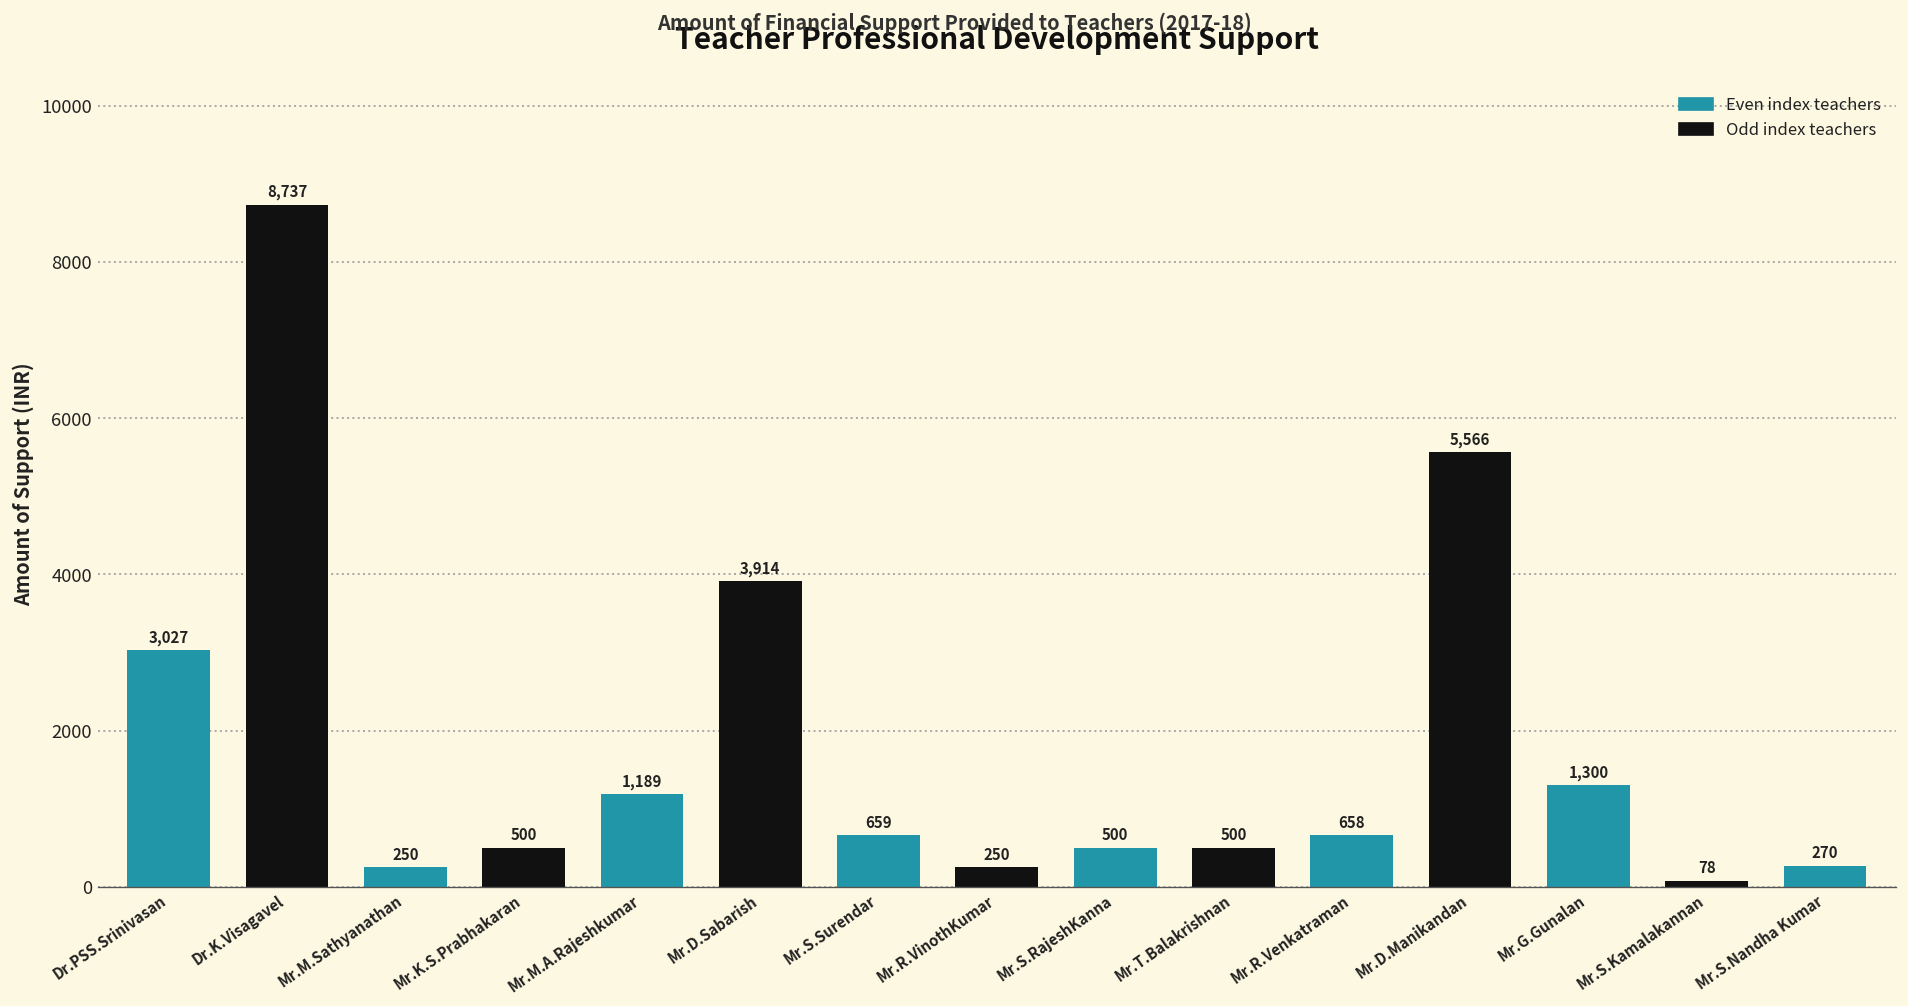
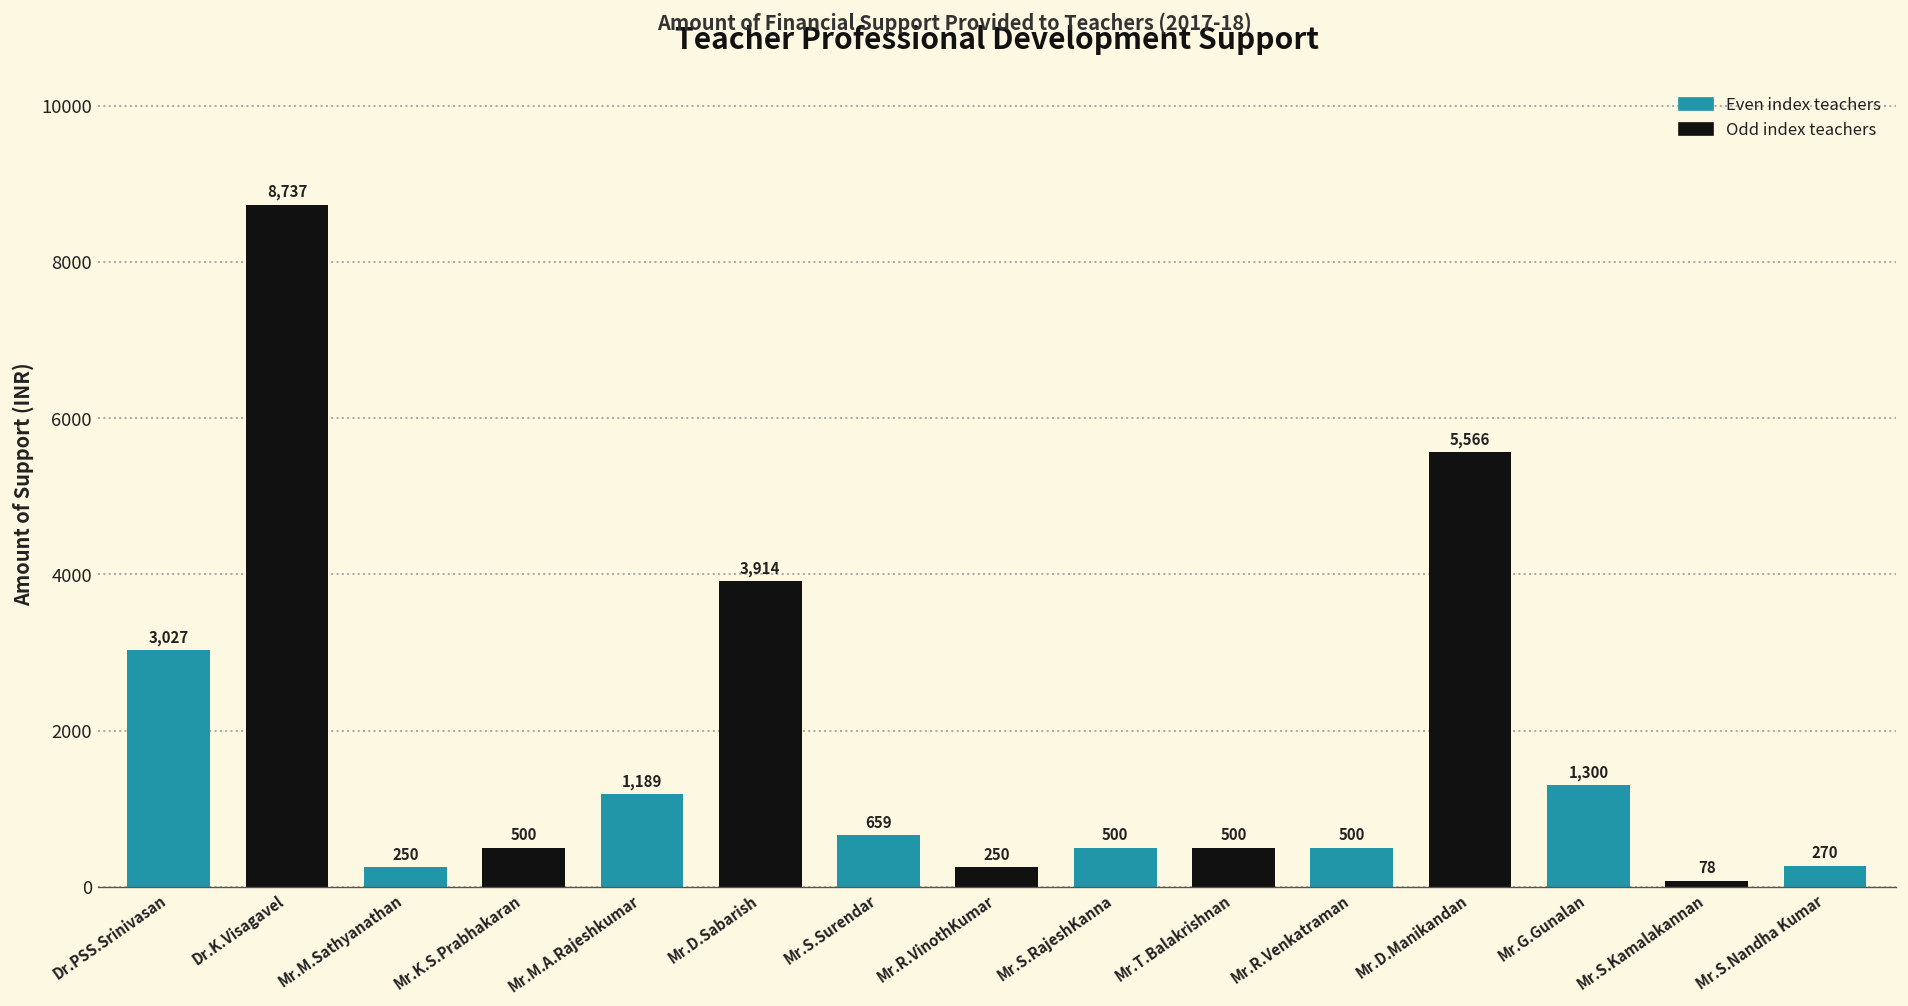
  {
    "Dr.PSS.Srinivasan": "3,027",
    "Dr.K.Visagavel": "8,737",
    "Mr.M.Sathyanathan": "250",
    "Mr.K.S.Prabhakaran": "500",
    "Mr.M.A.Rajeshkumar": "1,189",
    "Mr.D.Sabarish": "3,914",
    "Mr.S.Surendar": "659",
    "Mr.R.VinothKumar": "250",
    "Mr.S.RajeshKanna": "500",
    "Mr.T.Balakrishnan": "500",
-   "Mr.R.Venkatraman": "658",
+   "Mr.R.Venkatraman": "500",
    "Mr.D.Manikandan": "5,566",
    "Mr.G.Gunalan": "1,300",
    "Mr.S.Kamalakannan": "78",
    "Mr.S.Nandha Kumar": "270"
  }
